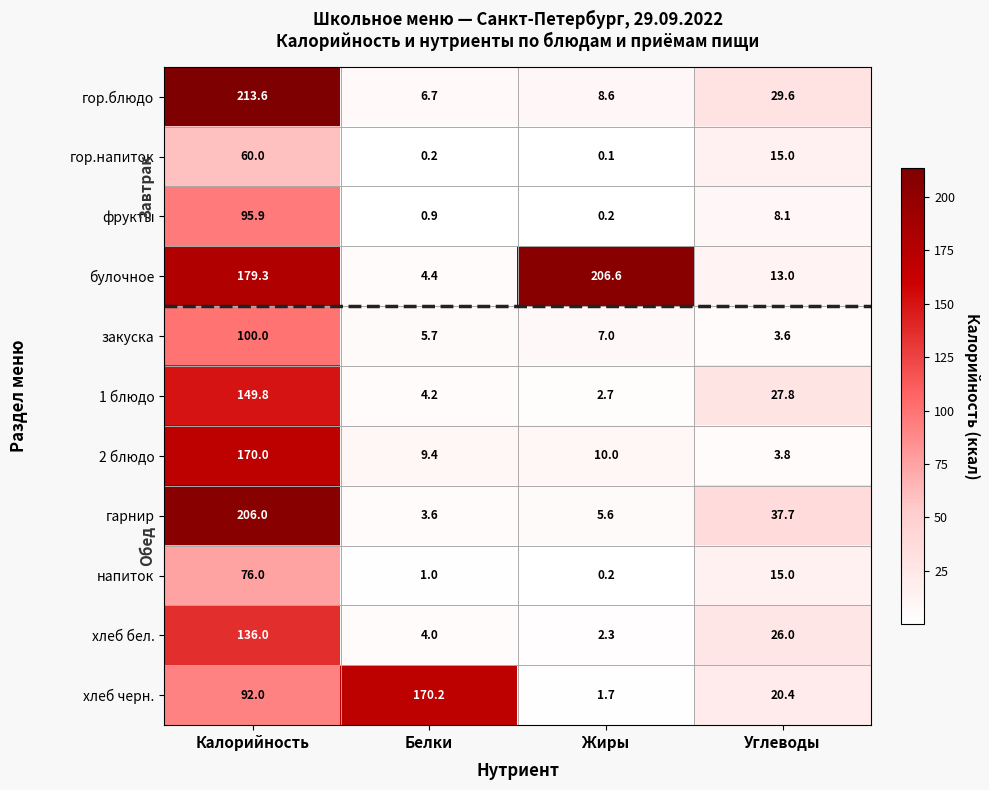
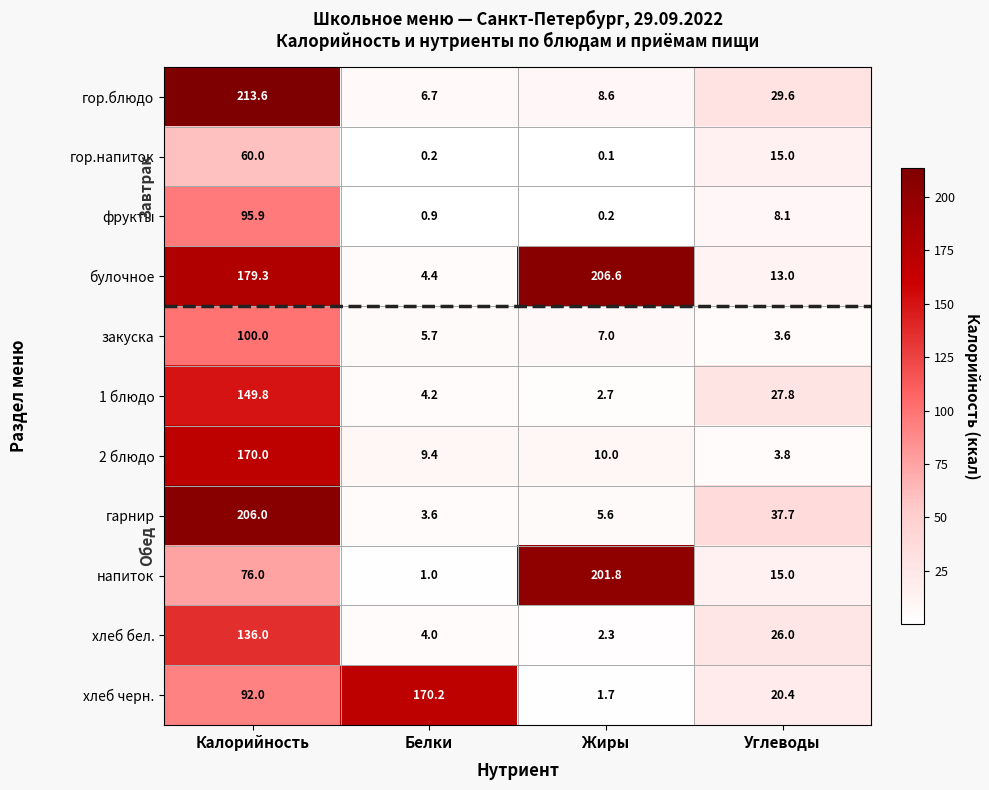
  {
    "гор.блюдо": {
      "Калорийность": 213.6,
      "Белки": 6.7,
      "Жиры": 8.6,
      "Углеводы": 29.6
    },
    "гор.напиток": {
      "Калорийность": 60.0,
      "Белки": 0.2,
      "Жиры": 0.1,
      "Углеводы": 15.0
    },
    "фрукты": {
      "Калорийность": 95.9,
      "Белки": 0.9,
      "Жиры": 0.2,
      "Углеводы": 8.1
    },
    "булочное": {
      "Калорийность": 179.3,
      "Белки": 4.4,
      "Жиры": 206.6,
      "Углеводы": 13.0
    },
    "закуска": {
      "Калорийность": 100.0,
      "Белки": 5.7,
      "Жиры": 7.0,
      "Углеводы": 3.6
    },
    "1 блюдо": {
      "Калорийность": 149.8,
      "Белки": 4.2,
      "Жиры": 2.7,
      "Углеводы": 27.8
    },
    "2 блюдо": {
      "Калорийность": 170.0,
      "Белки": 9.4,
      "Жиры": 10.0,
      "Углеводы": 3.8
    },
    "гарнир": {
      "Калорийность": 206.0,
      "Белки": 3.6,
      "Жиры": 5.6,
      "Углеводы": 37.7
    },
    "напиток": {
      "Калорийность": 76.0,
      "Белки": 1.0,
-     "Жиры": 0.2,
+     "Жиры": 201.8,
      "Углеводы": 15.0
    },
    "хлеб бел.": {
      "Калорийность": 136.0,
      "Белки": 4.0,
      "Жиры": 2.3,
      "Углеводы": 26.0
    },
    "хлеб черн.": {
      "Калорийность": 92.0,
      "Белки": 170.2,
      "Жиры": 1.7,
      "Углеводы": 20.4
    }
  }
